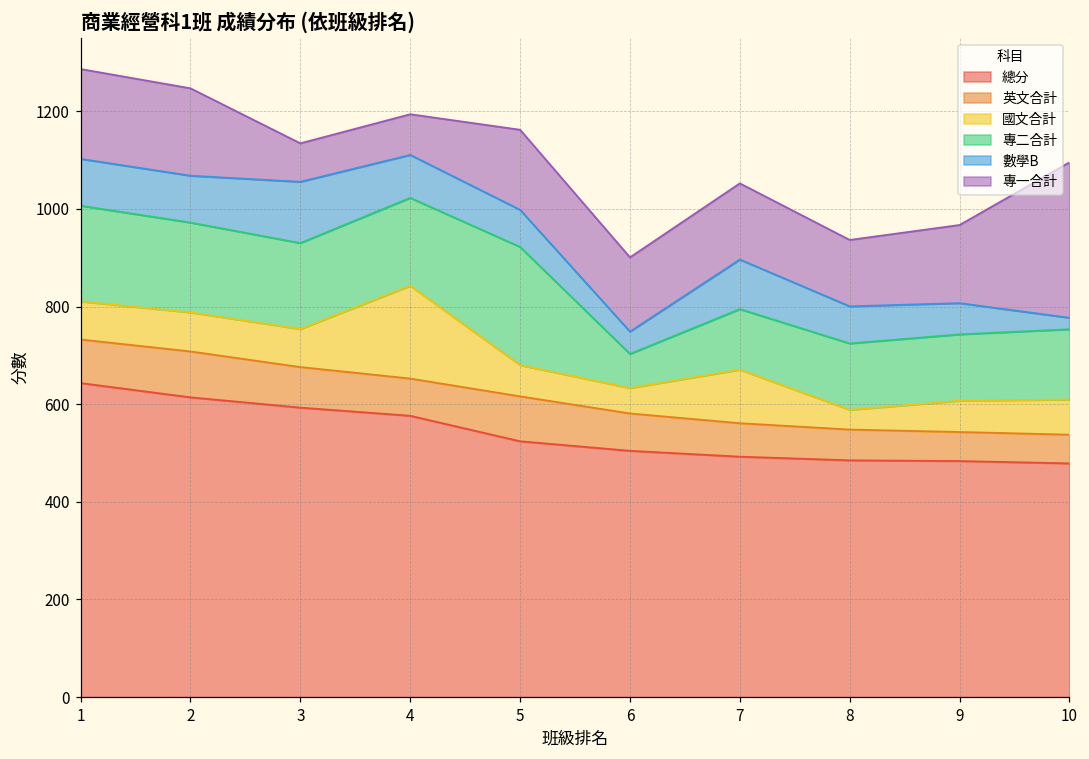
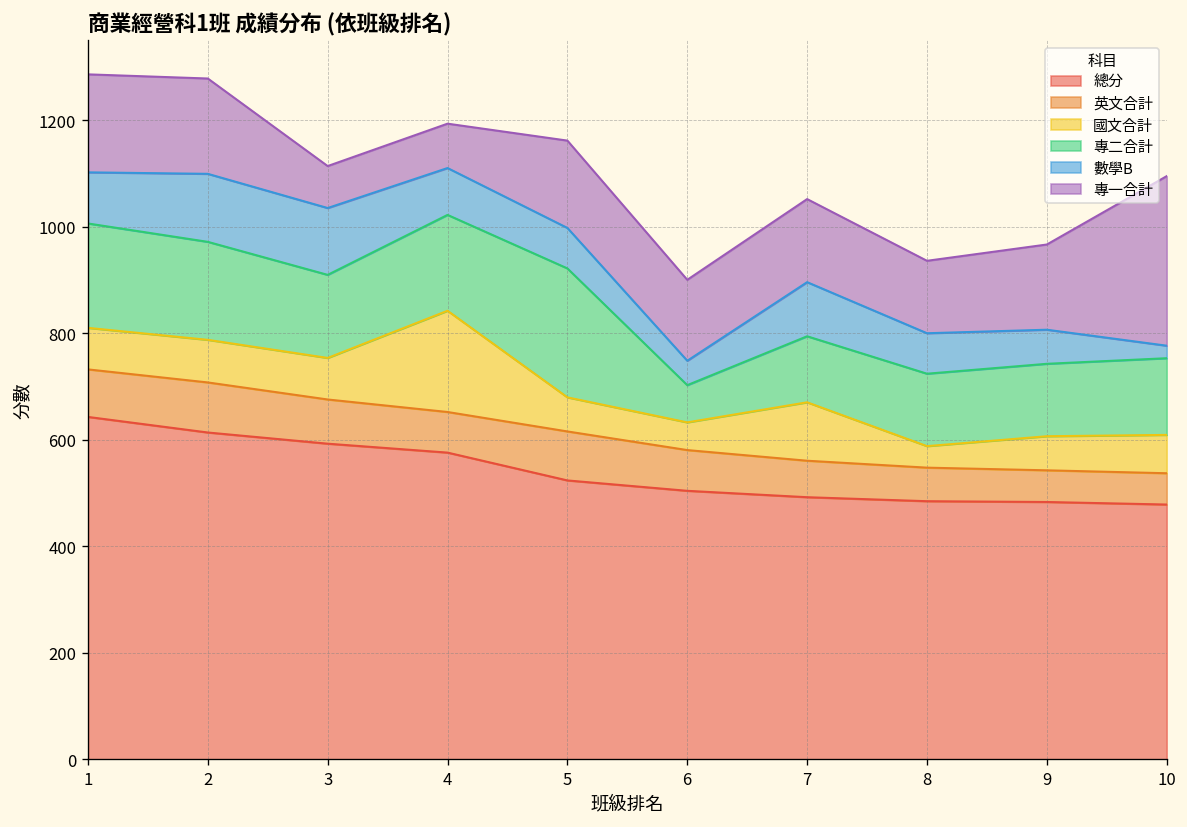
  {
    "國文合計": {
      "1": 80,
      "2": 80,
      "3": 80,
      "4": 190,
      "5": 60,
      "6": 50,
      "7": 110,
      "8": 40,
      "9": 60,
      "10": 70
    },
    "專二合計": {
      "1": 200,
      "2": 180,
-     "3": 180,
+     "3": 160,
      "4": 180,
      "5": 240,
      "6": 70,
      "7": 120,
      "8": 140,
      "9": 140,
      "10": 140
    },
    "數學B": {
      "1": 100,
-     "2": 100,
+     "2": 130,
      "3": 130,
      "4": 90,
      "5": 80,
      "6": 50,
      "7": 100,
      "8": 80,
      "9": 60,
      "10": 20
    },
    "專一合計": {
      "1": 180,
      "2": 180,
      "3": 80,
      "4": 80,
      "5": 160,
      "6": 150,
      "7": 160,
      "8": 140,
      "9": 160,
      "10": 320
    }
  }
